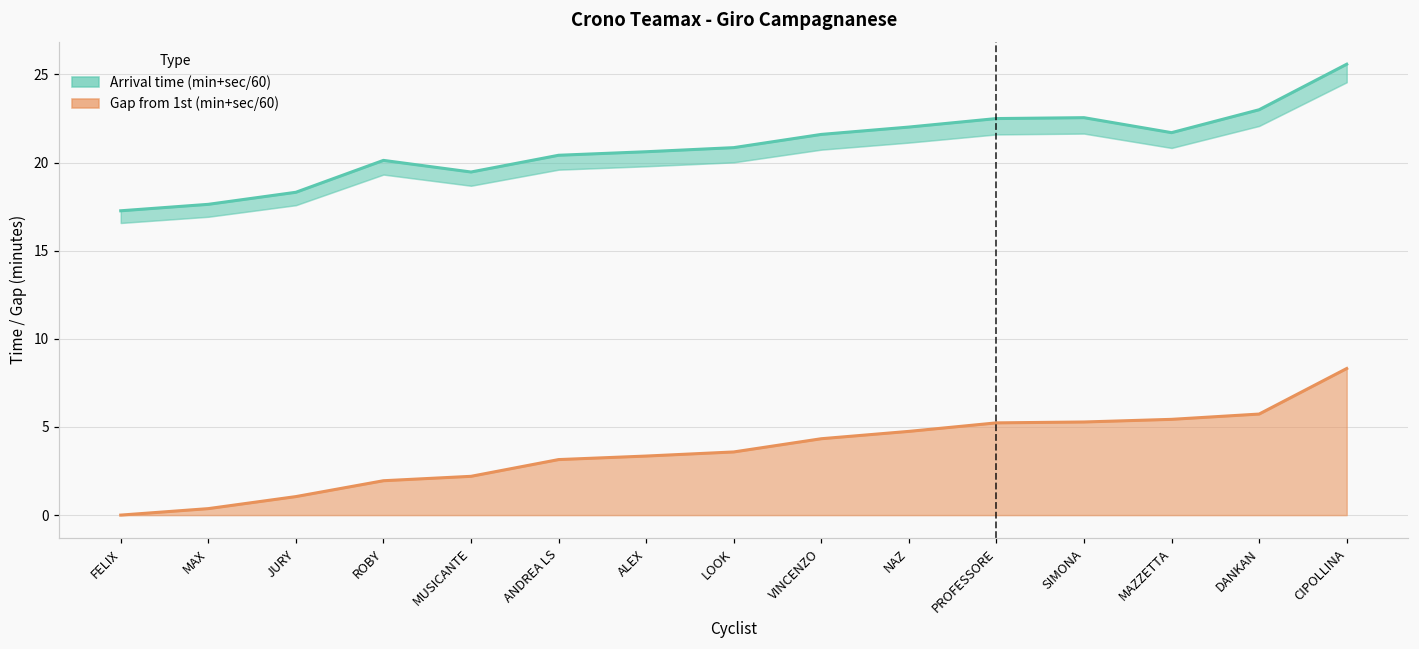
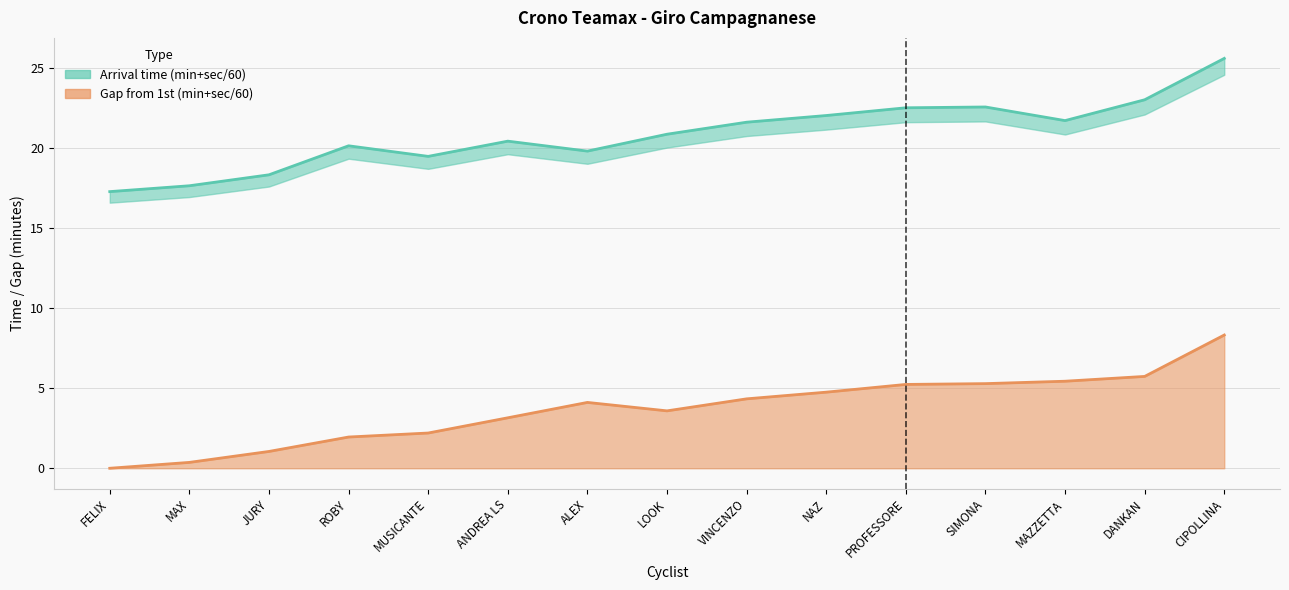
  {
    "Arrival time (min+sec/60)": {
      "FELIX": 17.3,
      "MAX": 17.6,
      "JURY": 18.3,
      "ROBY": 20.1,
      "MUSICANTE": 19.5,
      "ANDREA LS": 20.4,
-     "ALEX": 20.6,
+     "ALEX": 19.8,
      "LOOK": 20.9,
      "VINCENZO": 21.6,
      "NAZ": 22.0,
      "PROFESSORE": 22.5,
      "SIMONA": 22.6,
      "MAZZETTA": 21.7,
      "DANKAN": 23.0,
      "CIPOLLINA": 25.6
    },
    "Gap from 1st (min+sec/60)": {
      "FELIX": 0.0,
      "MAX": 0.4,
      "JURY": 1.1,
      "ROBY": 2.0,
      "MUSICANTE": 2.2,
      "ANDREA LS": 3.2,
-     "ALEX": 3.4,
+     "ALEX": 4.1,
      "LOOK": 3.6,
      "VINCENZO": 4.3,
      "NAZ": 4.8,
      "PROFESSORE": 5.2,
      "SIMONA": 5.3,
      "MAZZETTA": 5.4,
      "DANKAN": 5.7,
      "CIPOLLINA": 8.3
    }
  }
